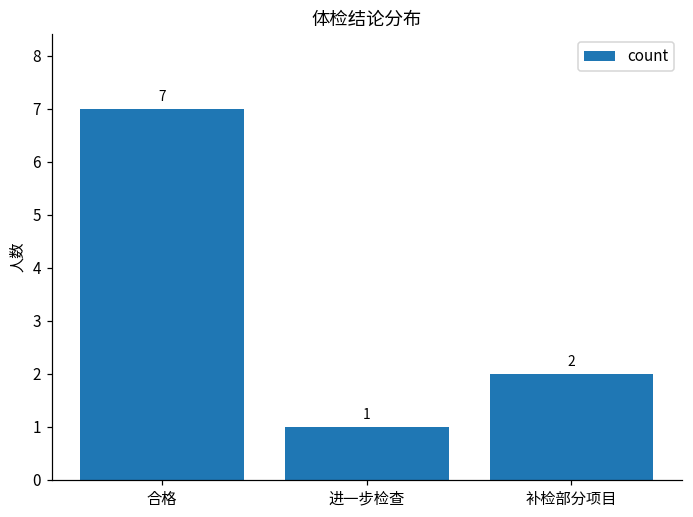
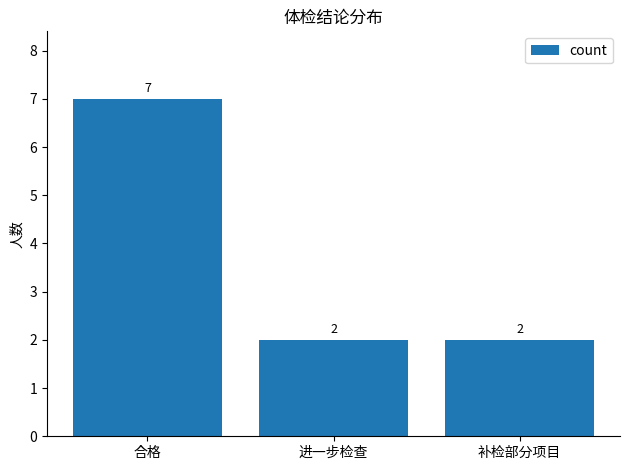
  {
    "合格": 7,
-   "进一步检查": 1,
+   "进一步检查": 2,
    "补检部分项目": 2
  }
